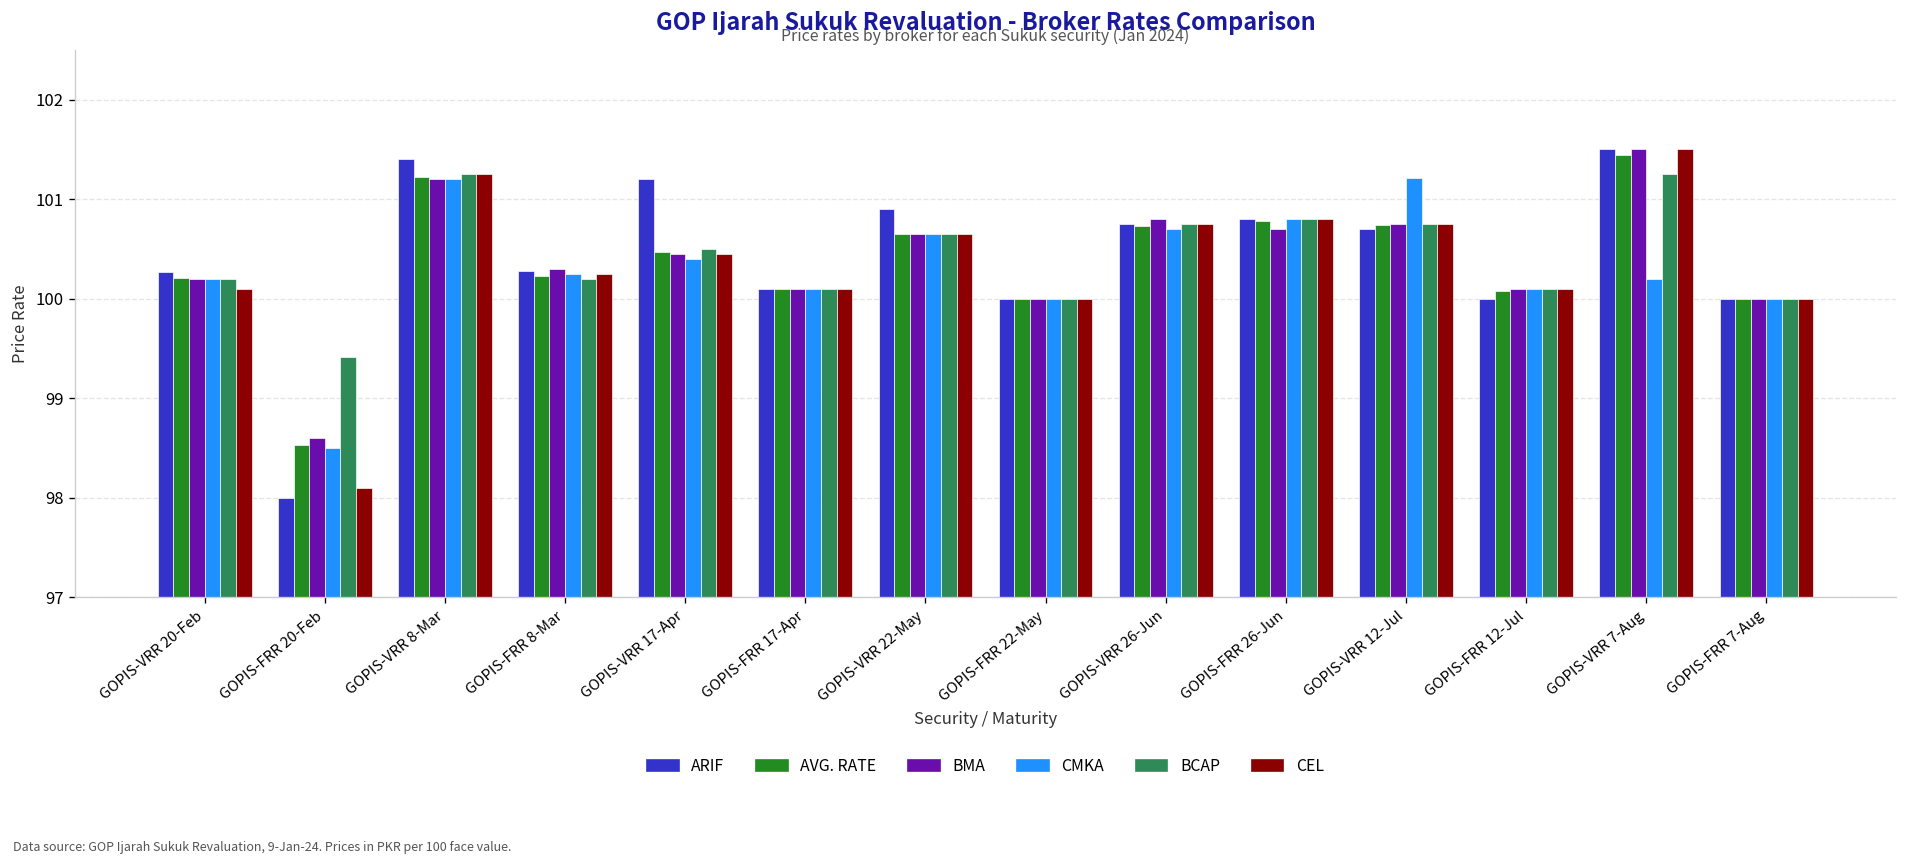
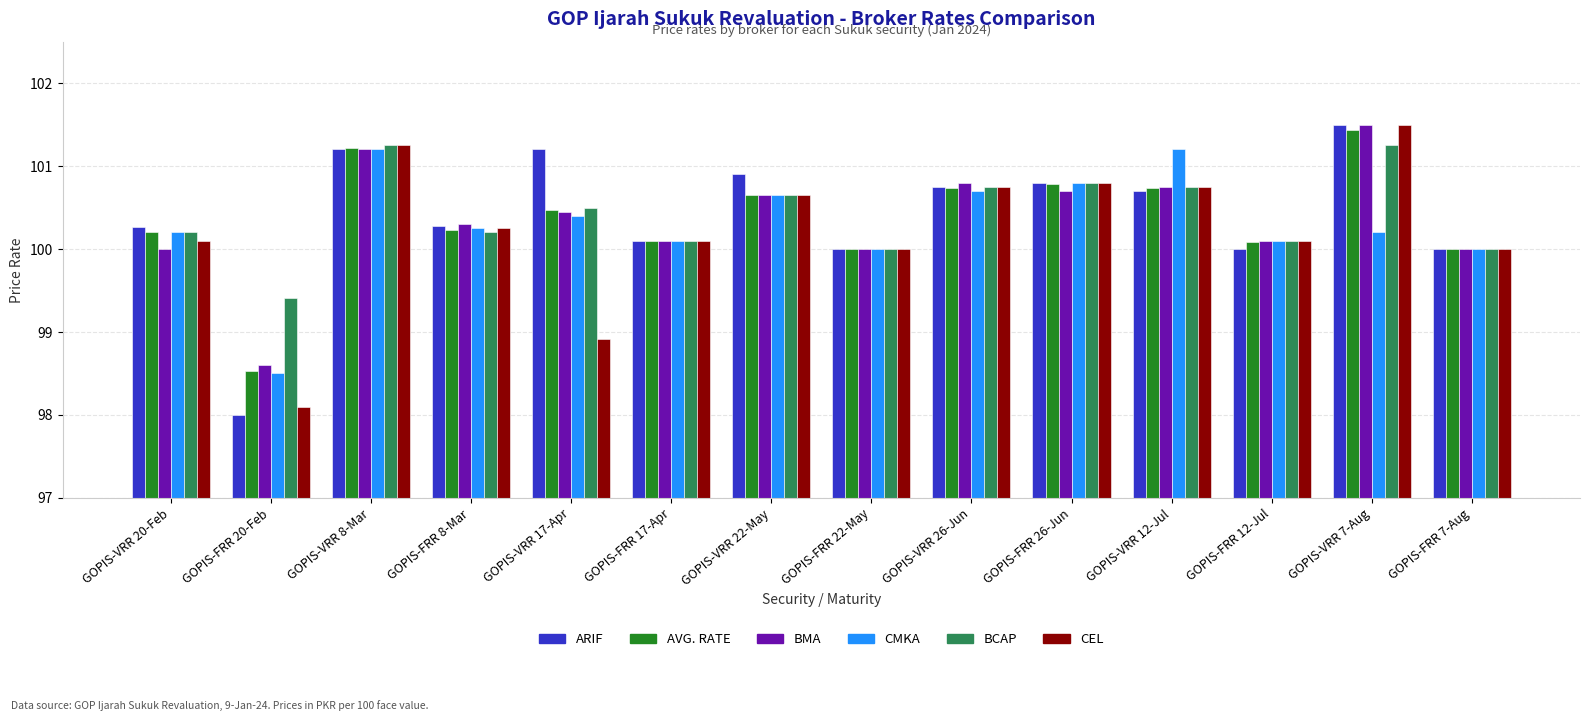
  {
    "ARIF": {
      "GOPIS-VRR 20-Feb": 100.3,
      "GOPIS-FRR 20-Feb": 98.0,
-     "GOPIS-VRR 8-Mar": 101.4,
+     "GOPIS-VRR 8-Mar": 101.2,
      "GOPIS-FRR 8-Mar": 100.3,
      "GOPIS-VRR 17-Apr": 101.2,
      "GOPIS-FRR 17-Apr": 100.1,
      "GOPIS-VRR 22-May": 100.9,
      "GOPIS-FRR 22-May": 100.0,
      "GOPIS-VRR 26-Jun": 100.8,
      "GOPIS-FRR 26-Jun": 100.8,
      "GOPIS-VRR 12-Jul": 100.7,
      "GOPIS-FRR 12-Jul": 100.0,
      "GOPIS-VRR 7-Aug": 101.5,
      "GOPIS-FRR 7-Aug": 100.0
    },
    "BMA": {
-     "GOPIS-VRR 20-Feb": 100.2,
+     "GOPIS-VRR 20-Feb": 100.0,
      "GOPIS-FRR 20-Feb": 98.6,
      "GOPIS-VRR 8-Mar": 101.2,
      "GOPIS-FRR 8-Mar": 100.3,
      "GOPIS-VRR 17-Apr": 100.5,
      "GOPIS-FRR 17-Apr": 100.1,
      "GOPIS-VRR 22-May": 100.7,
      "GOPIS-FRR 22-May": 100.0,
      "GOPIS-VRR 26-Jun": 100.8,
      "GOPIS-FRR 26-Jun": 100.7,
      "GOPIS-VRR 12-Jul": 100.8,
      "GOPIS-FRR 12-Jul": 100.1,
      "GOPIS-VRR 7-Aug": 101.5,
      "GOPIS-FRR 7-Aug": 100.0
    },
    "CMKA": {
      "GOPIS-VRR 20-Feb": 100.2,
      "GOPIS-FRR 20-Feb": 98.5,
      "GOPIS-VRR 8-Mar": 101.2,
      "GOPIS-FRR 8-Mar": 100.3,
      "GOPIS-VRR 17-Apr": 100.4,
      "GOPIS-FRR 17-Apr": 100.1,
      "GOPIS-VRR 22-May": 100.7,
      "GOPIS-FRR 22-May": 100.0,
      "GOPIS-VRR 26-Jun": 100.7,
      "GOPIS-FRR 26-Jun": 100.8,
      "GOPIS-VRR 12-Jul": 101.2,
      "GOPIS-FRR 12-Jul": 100.1,
      "GOPIS-VRR 7-Aug": 100.2,
      "GOPIS-FRR 7-Aug": 100.0
    },
    "CEL": {
      "GOPIS-VRR 20-Feb": 100.1,
      "GOPIS-FRR 20-Feb": 98.1,
      "GOPIS-VRR 8-Mar": 101.3,
      "GOPIS-FRR 8-Mar": 100.3,
-     "GOPIS-VRR 17-Apr": 100.5,
+     "GOPIS-VRR 17-Apr": 98.9,
      "GOPIS-FRR 17-Apr": 100.1,
      "GOPIS-VRR 22-May": 100.7,
      "GOPIS-FRR 22-May": 100.0,
      "GOPIS-VRR 26-Jun": 100.8,
      "GOPIS-FRR 26-Jun": 100.8,
      "GOPIS-VRR 12-Jul": 100.8,
      "GOPIS-FRR 12-Jul": 100.1,
      "GOPIS-VRR 7-Aug": 101.5,
      "GOPIS-FRR 7-Aug": 100.0
    }
  }
